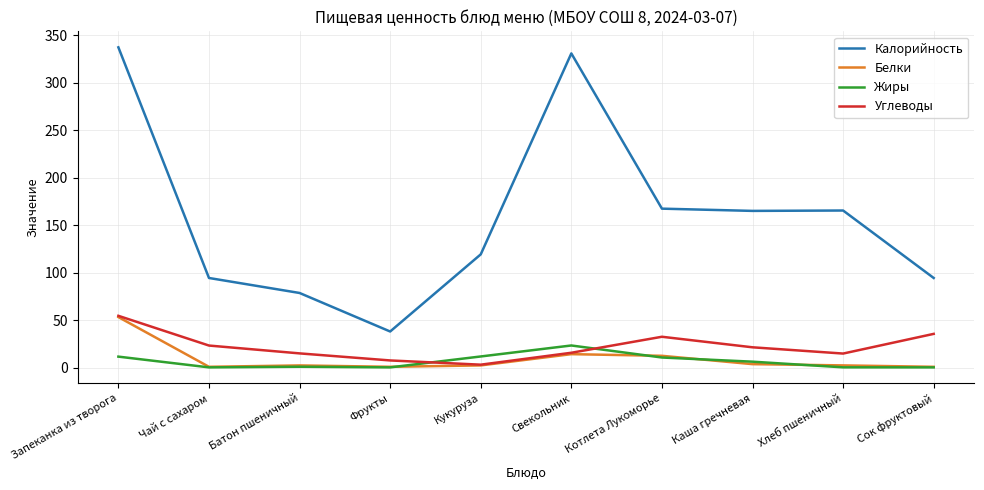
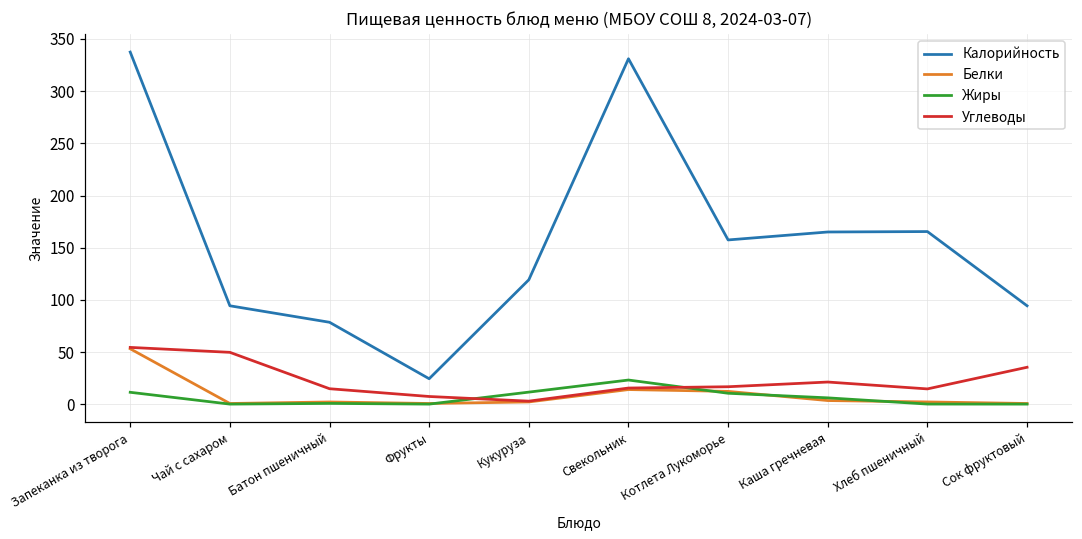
  {
    "Калорийность": {
      "Запеканка из творога": 340,
      "Чай с сахаром": 90,
      "Батон пшеничный": 80,
-     "Фрукты": 40,
+     "Фрукты": 20,
      "Кукуруза": 120,
      "Свекольник": 330,
-     "Котлета Лукоморье": 170,
+     "Котлета Лукоморье": 160,
      "Каша гречневая": 170,
      "Хлеб пшеничный": 170,
      "Сок фруктовый": 90
    },
    "Жиры": {
      "Запеканка из творога": 10,
      "Кукуруза": 10,
      "Свекольник": 20
    },
    "Углеводы": {
-     "Чай с сахаром": 20,
+     "Чай с сахаром": 50,
      "Батон пшеничный": 10,
      "Фрукты": 10,
-     "Котлета Лукоморье": 30,
+     "Котлета Лукоморье": 20,
      "Каша гречневая": 20,
      "Хлеб пшеничный": 10,
      "Сок фруктовый": 40
    }
  }
